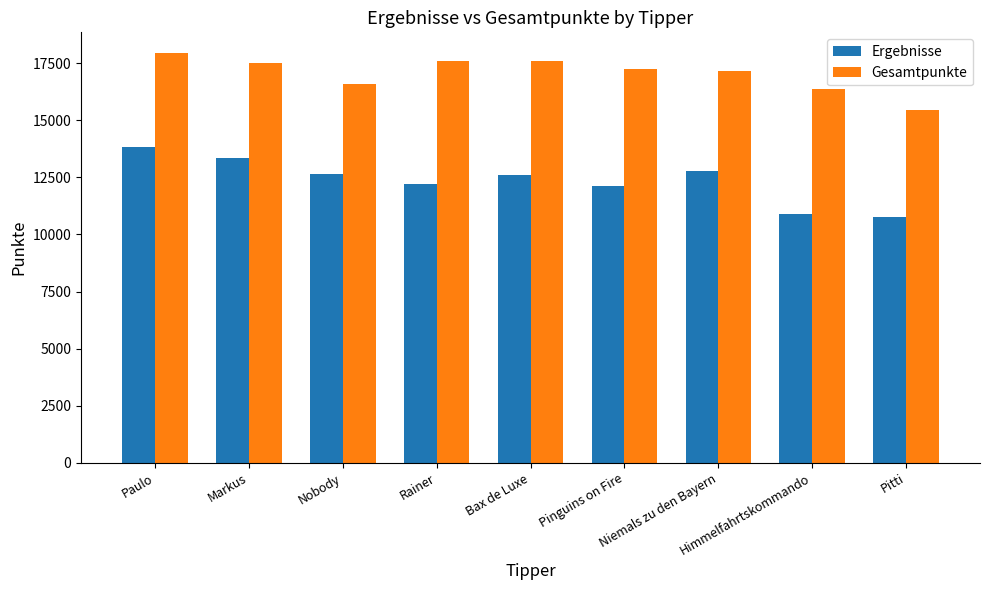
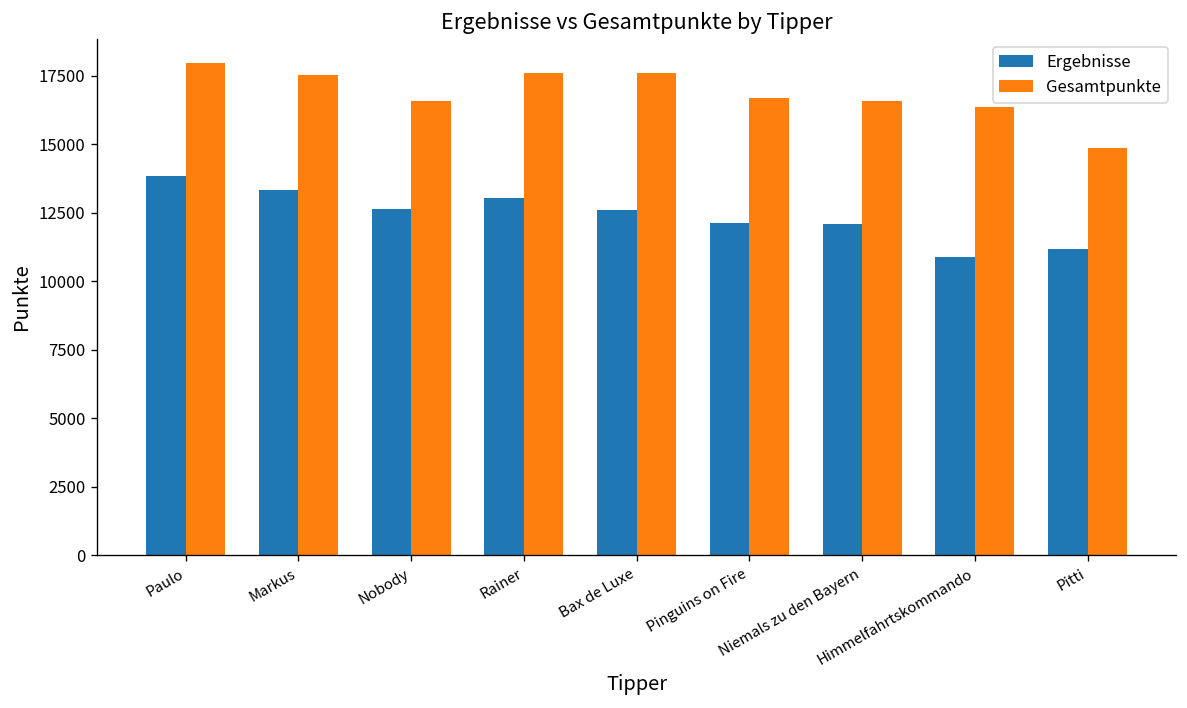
  {
    "Ergebnisse": {
      "Paulo": 13900,
      "Markus": 13300,
      "Nobody": 12600,
-     "Rainer": 12200,
+     "Rainer": 13000,
      "Bax de Luxe": 12600,
      "Pinguins on Fire": 12100,
-     "Niemals zu den Bayern": 12800,
+     "Niemals zu den Bayern": 12100,
      "Himmelfahrtskommando": 10900,
-     "Pitti": 10800
+     "Pitti": 11200
    },
    "Gesamtpunkte": {
      "Paulo": 18000,
      "Markus": 17500,
      "Nobody": 16600,
      "Rainer": 17600,
      "Bax de Luxe": 17600,
-     "Pinguins on Fire": 17200,
-     "Niemals zu den Bayern": 17200,
+     "Pinguins on Fire": 16700,
+     "Niemals zu den Bayern": 16600,
      "Himmelfahrtskommando": 16400,
-     "Pitti": 15500
+     "Pitti": 14900
    }
  }
